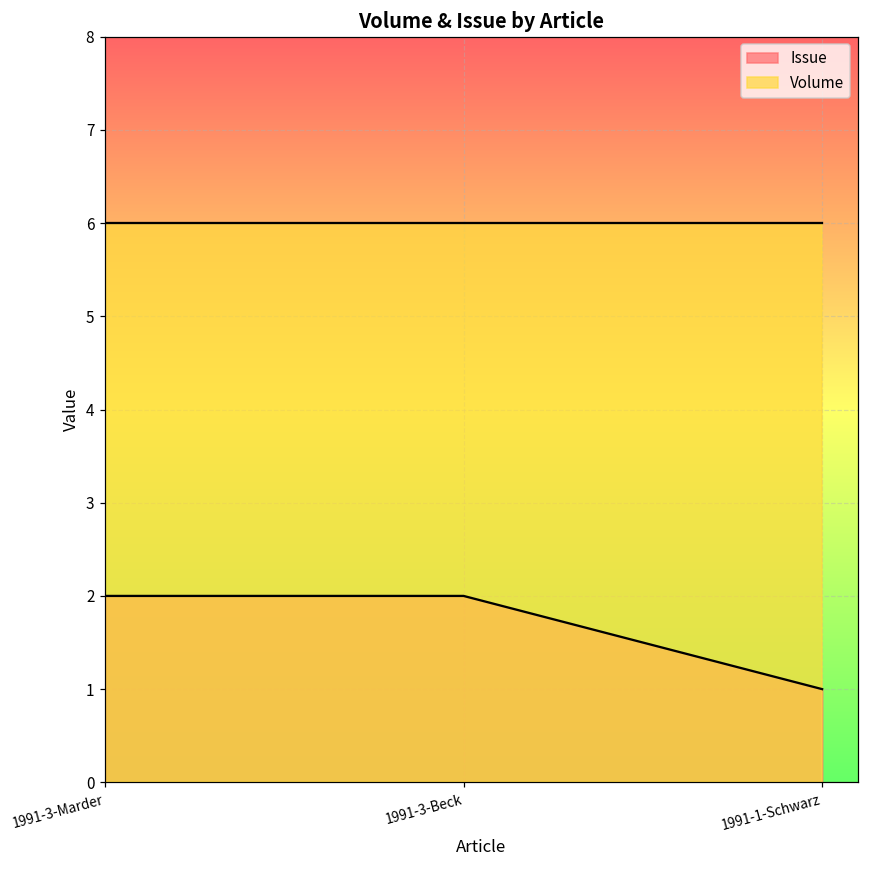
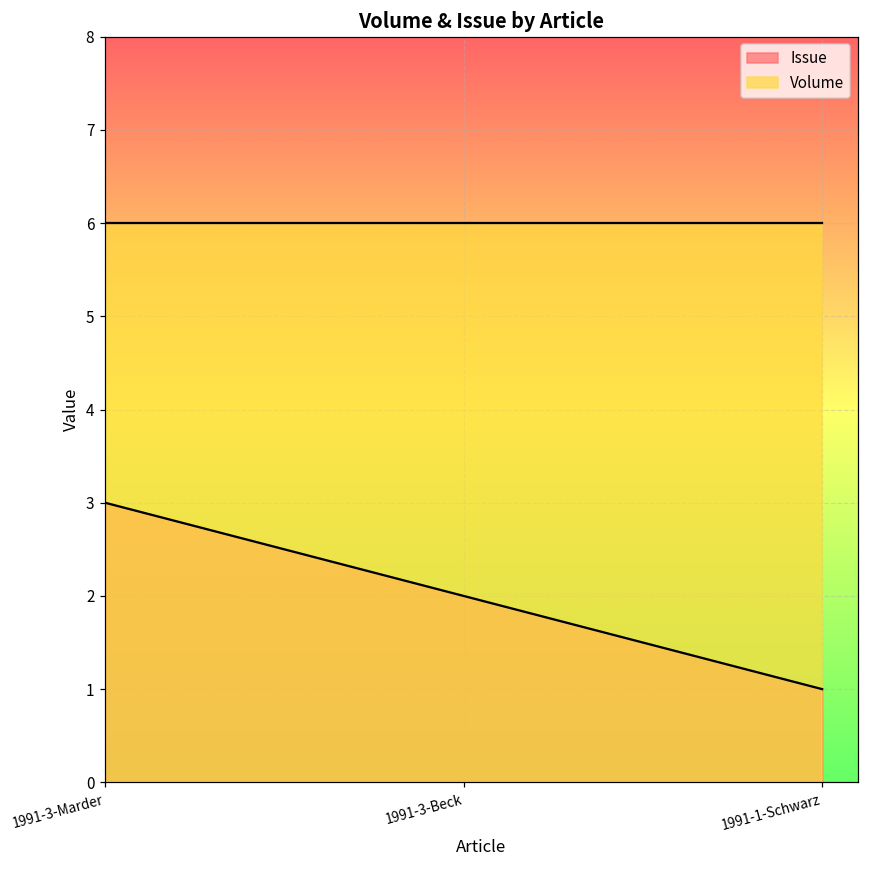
  {
    "Issue": {
-     "1991-3-Marder": 2,
+     "1991-3-Marder": 3,
      "1991-3-Beck": 2,
      "1991-1-Schwarz": 1
    },
    "Volume": {
      "1991-3-Marder": 6,
      "1991-3-Beck": 6,
      "1991-1-Schwarz": 6
    }
  }
